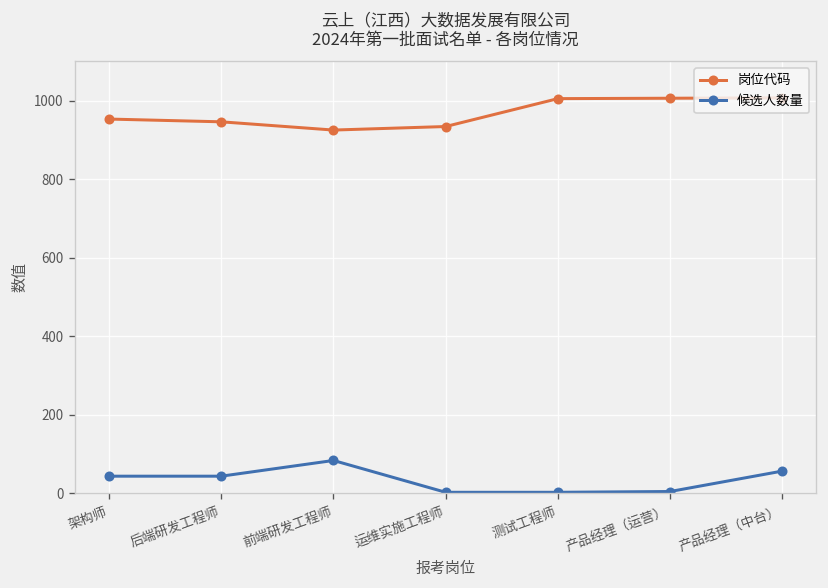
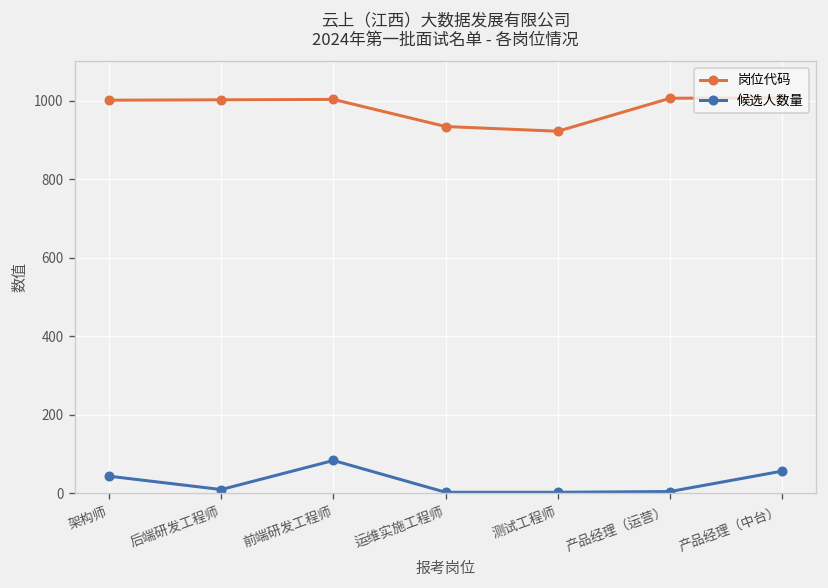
  {
    "岗位代码": {
-     "架构师": 950,
-     "后端研发工程师": 950,
-     "前端研发工程师": 930,
+     "架构师": 1000,
+     "后端研发工程师": 1000,
+     "前端研发工程师": 1000,
      "运维实施工程师": 930,
-     "测试工程师": 1010,
+     "测试工程师": 920,
      "产品经理（运营）": 1010
    },
    "候选人数量": {
      "架构师": 40,
-     "后端研发工程师": 40,
+     "后端研发工程师": 10,
      "前端研发工程师": 80,
      "运维实施工程师": 0,
      "测试工程师": 0,
      "产品经理（运营）": 10,
      "产品经理（中台）": 60
    }
  }
